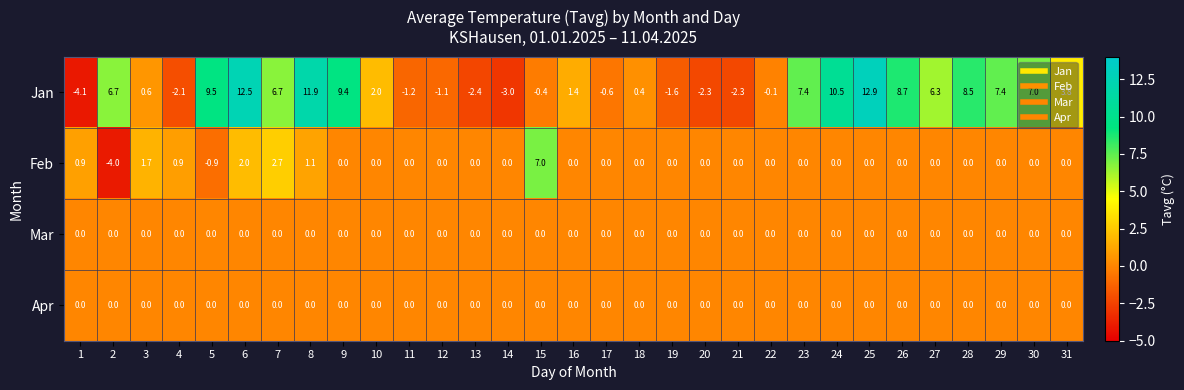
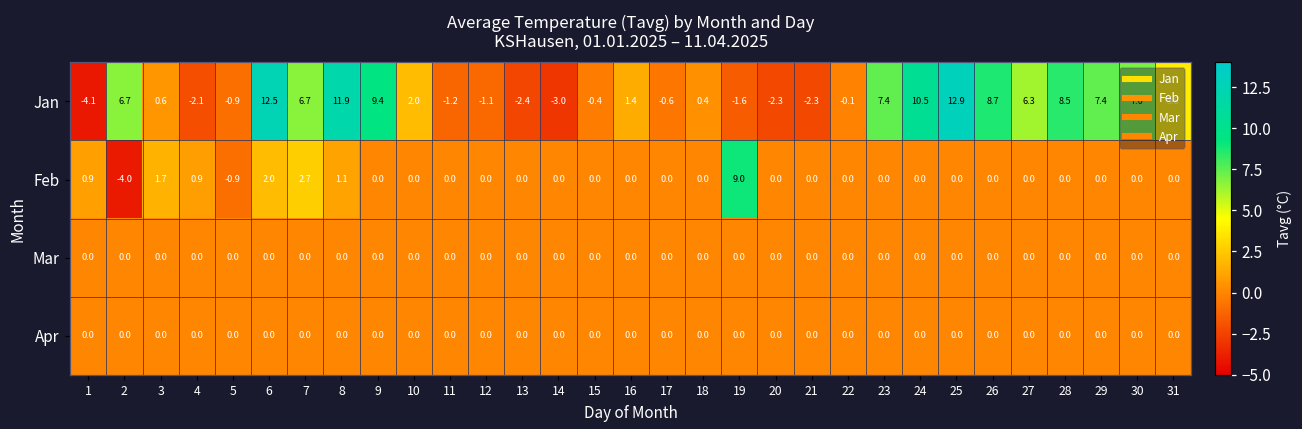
  {
    "Jan": {
      "1": -4.1,
      "2": 6.7,
      "3": 0.6,
      "4": -2.1,
-     "5": 9.5,
+     "5": -0.9,
      "6": 12.5,
      "7": 6.7,
      "8": 11.9,
      "9": 9.4,
      "10": 2.0,
      "11": -1.2,
      "12": -1.1,
      "13": -2.4,
      "14": -3.0,
      "15": -0.4,
      "16": 1.4,
      "17": -0.6,
      "18": 0.4,
      "19": -1.6,
      "20": -2.3,
      "21": -2.3,
      "22": -0.1,
      "23": 7.4,
      "24": 10.5,
      "25": 12.9,
      "26": 8.7,
      "27": 6.3,
      "28": 8.5,
      "29": 7.4
    },
    "Feb": {
      "1": 0.9,
      "2": -4.0,
      "3": 1.7,
      "4": 0.9,
      "5": -0.9,
      "6": 2.0,
      "7": 2.7,
      "8": 1.1,
      "9": 0.0,
      "10": 0.0,
      "11": 0.0,
      "12": 0.0,
      "13": 0.0,
      "14": 0.0,
-     "15": 7.0,
+     "15": 0.0,
      "16": 0.0,
      "17": 0.0,
      "18": 0.0,
-     "19": 0.0,
+     "19": 9.0,
      "20": 0.0,
      "21": 0.0,
      "22": 0.0,
      "23": 0.0,
      "24": 0.0,
      "25": 0.0,
      "26": 0.0,
      "27": 0.0,
      "28": 0.0,
      "29": 0.0,
      "30": 0.0,
      "31": 0.0
    },
    "Mar": {
      "1": 0.0,
      "2": 0.0,
      "3": 0.0,
      "4": 0.0,
      "5": 0.0,
      "6": 0.0,
      "7": 0.0,
      "8": 0.0,
      "9": 0.0,
      "10": 0.0,
      "11": 0.0,
      "12": 0.0,
      "13": 0.0,
      "14": 0.0,
      "15": 0.0,
      "16": 0.0,
      "17": 0.0,
      "18": 0.0,
      "19": 0.0,
      "20": 0.0,
      "21": 0.0,
      "22": 0.0,
      "23": 0.0,
      "24": 0.0,
      "25": 0.0,
      "26": 0.0,
      "27": 0.0,
      "28": 0.0,
      "29": 0.0,
      "30": 0.0,
      "31": 0.0
    },
    "Apr": {
      "1": 0.0,
      "2": 0.0,
      "3": 0.0,
      "4": 0.0,
      "5": 0.0,
      "6": 0.0,
      "7": 0.0,
      "8": 0.0,
      "9": 0.0,
      "10": 0.0,
      "11": 0.0,
      "12": 0.0,
      "13": 0.0,
      "14": 0.0,
      "15": 0.0,
      "16": 0.0,
      "17": 0.0,
      "18": 0.0,
      "19": 0.0,
      "20": 0.0,
      "21": 0.0,
      "22": 0.0,
      "23": 0.0,
      "24": 0.0,
      "25": 0.0,
      "26": 0.0,
      "27": 0.0,
      "28": 0.0,
      "29": 0.0,
      "30": 0.0,
      "31": 0.0
    }
  }
